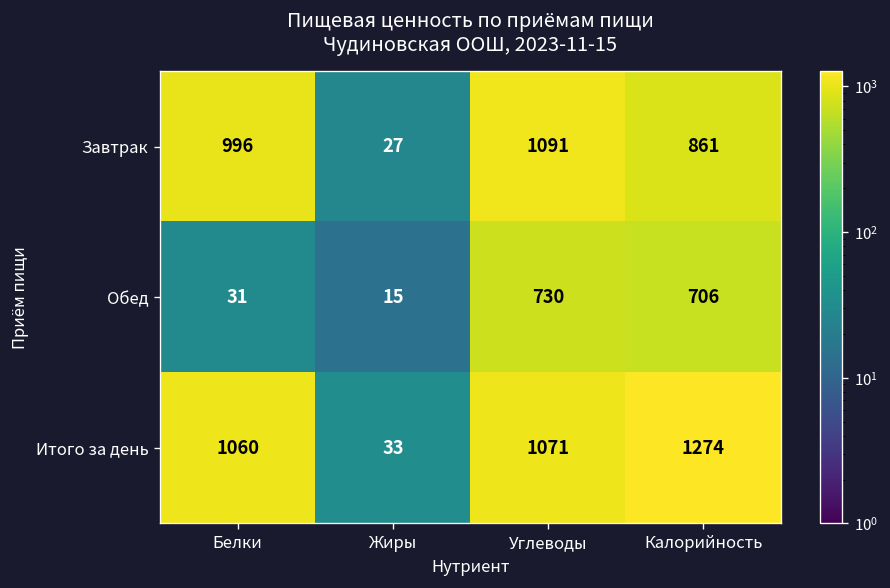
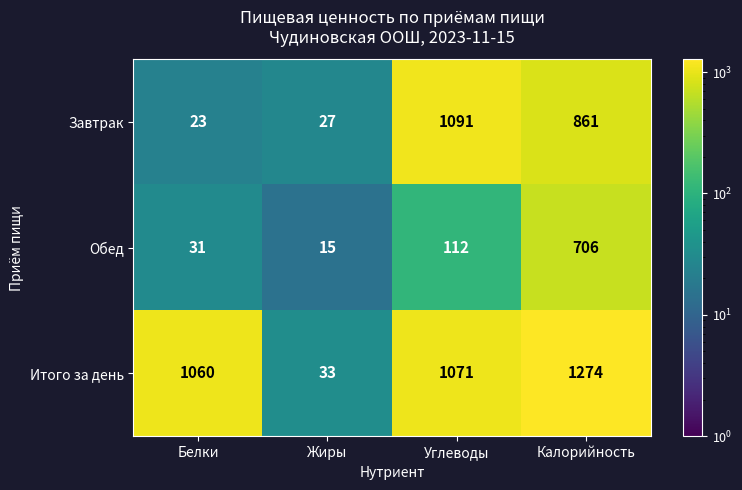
  {
    "Завтрак": {
-     "Белки": 996,
+     "Белки": 23,
      "Жиры": 27,
      "Углеводы": 1091,
      "Калорийность": 861
    },
    "Обед": {
      "Белки": 31,
      "Жиры": 15,
-     "Углеводы": 730,
+     "Углеводы": 112,
      "Калорийность": 706
    },
    "Итого за день": {
      "Белки": 1060,
      "Жиры": 33,
      "Углеводы": 1071,
      "Калорийность": 1274
    }
  }
